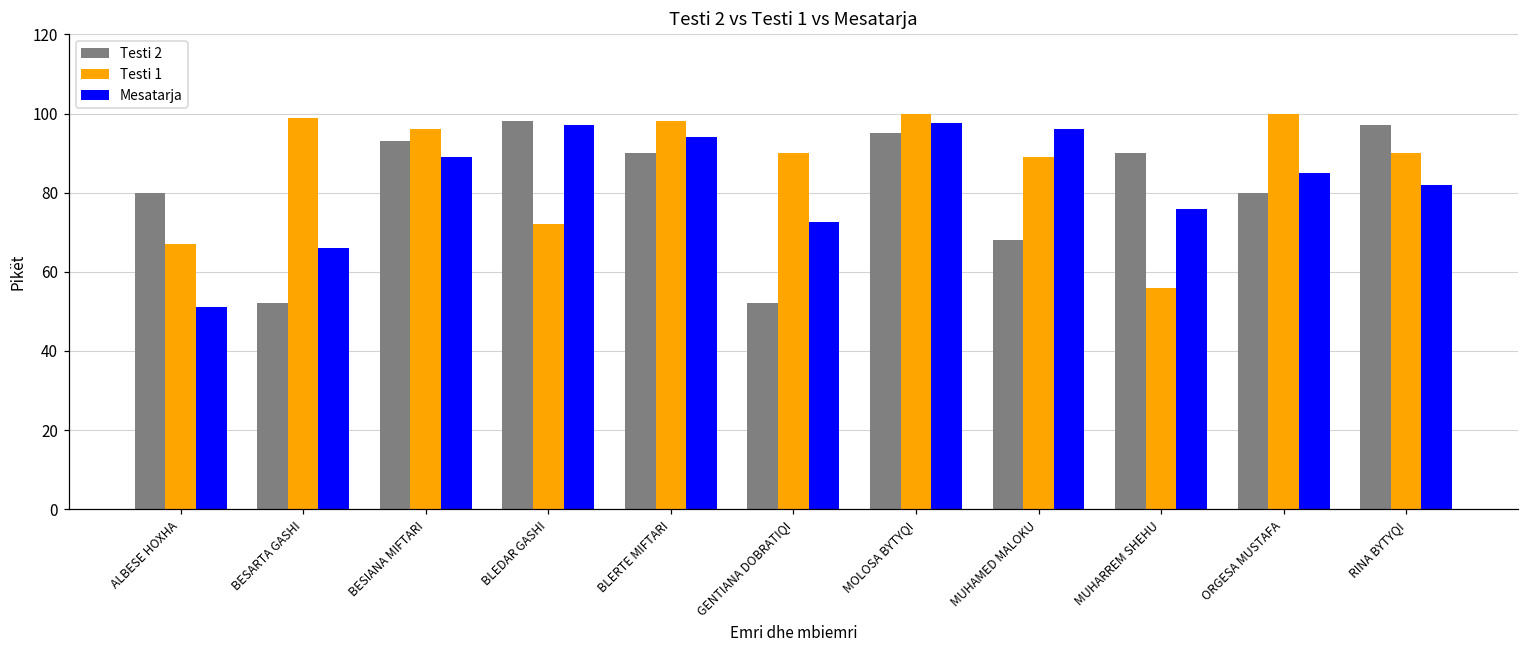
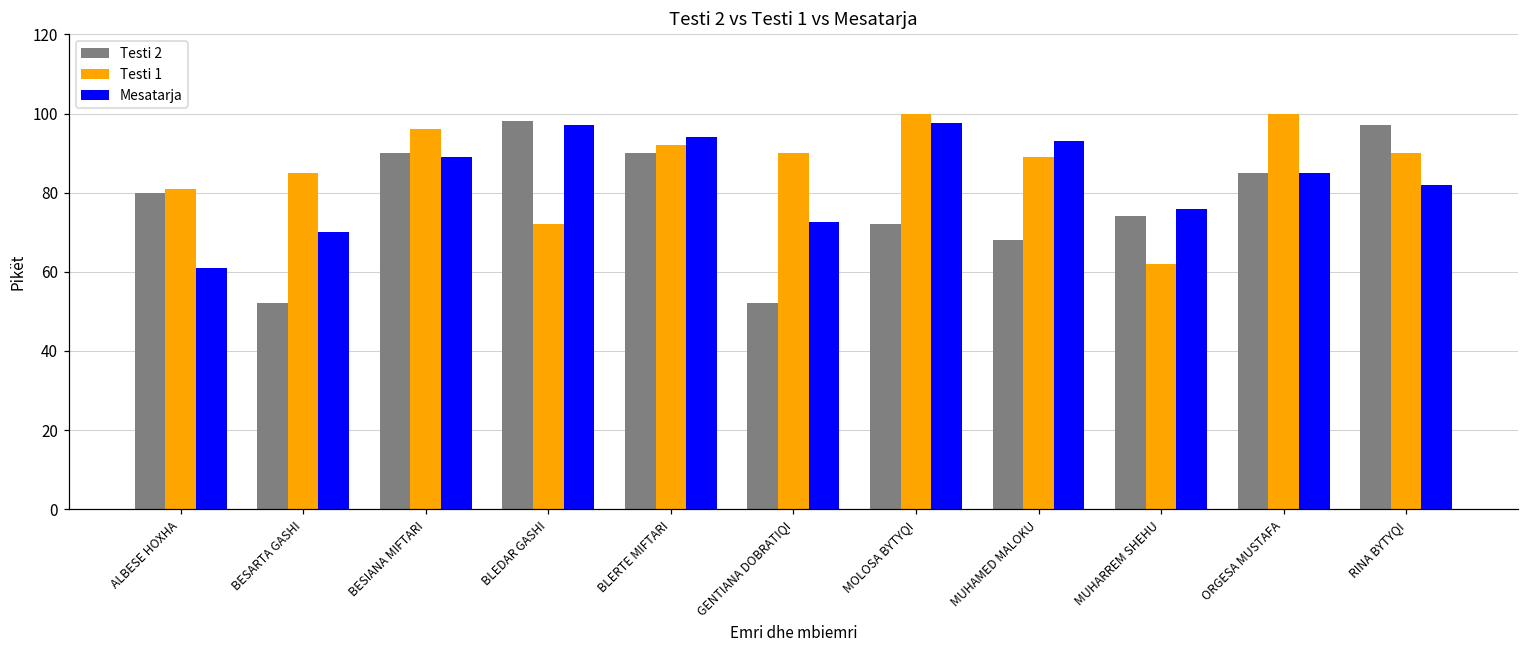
  {
    "Testi 2": {
      "ALBESE HOXHA": 80,
      "BESARTA GASHI": 52,
-     "BESIANA MIFTARI": 93,
+     "BESIANA MIFTARI": 90,
      "BLEDAR GASHI": 98,
      "BLERTE MIFTARI": 90,
      "GENTIANA DOBRATIQI": 52,
-     "MOLOSA BYTYQI": 95,
+     "MOLOSA BYTYQI": 72,
      "MUHAMED MALOKU": 68,
-     "MUHARREM SHEHU": 90,
-     "ORGESA MUSTAFA": 80,
+     "MUHARREM SHEHU": 74,
+     "ORGESA MUSTAFA": 85,
      "RINA BYTYQI": 97
    },
    "Testi 1": {
-     "ALBESE HOXHA": 67,
-     "BESARTA GASHI": 99,
+     "ALBESE HOXHA": 81,
+     "BESARTA GASHI": 85,
      "BESIANA MIFTARI": 96,
      "BLEDAR GASHI": 72,
-     "BLERTE MIFTARI": 98,
+     "BLERTE MIFTARI": 92,
      "GENTIANA DOBRATIQI": 90,
      "MOLOSA BYTYQI": 100,
      "MUHAMED MALOKU": 89,
-     "MUHARREM SHEHU": 56,
+     "MUHARREM SHEHU": 62,
      "ORGESA MUSTAFA": 100,
      "RINA BYTYQI": 90
    },
    "Mesatarja": {
-     "ALBESE HOXHA": 51,
-     "BESARTA GASHI": 66,
+     "ALBESE HOXHA": 61,
+     "BESARTA GASHI": 70,
      "BESIANA MIFTARI": 89,
      "BLEDAR GASHI": 97,
      "BLERTE MIFTARI": 94,
      "GENTIANA DOBRATIQI": 73,
      "MOLOSA BYTYQI": 98,
-     "MUHAMED MALOKU": 96,
+     "MUHAMED MALOKU": 93,
      "MUHARREM SHEHU": 76,
      "ORGESA MUSTAFA": 85,
      "RINA BYTYQI": 82
    }
  }
